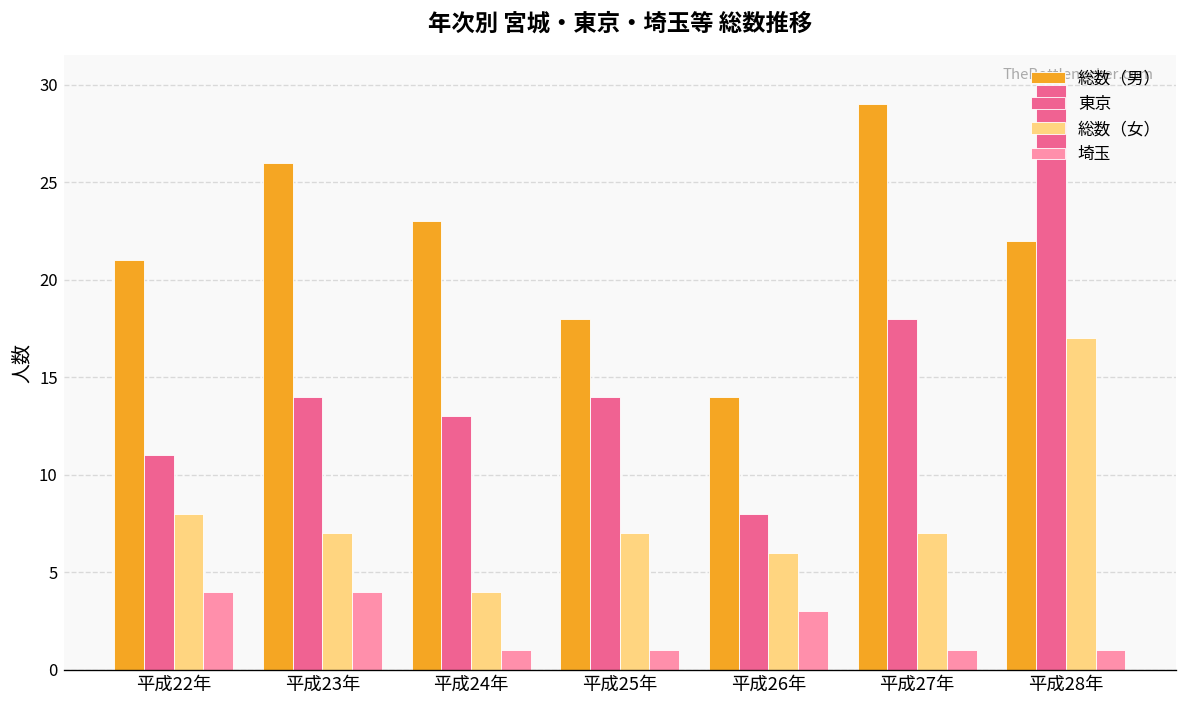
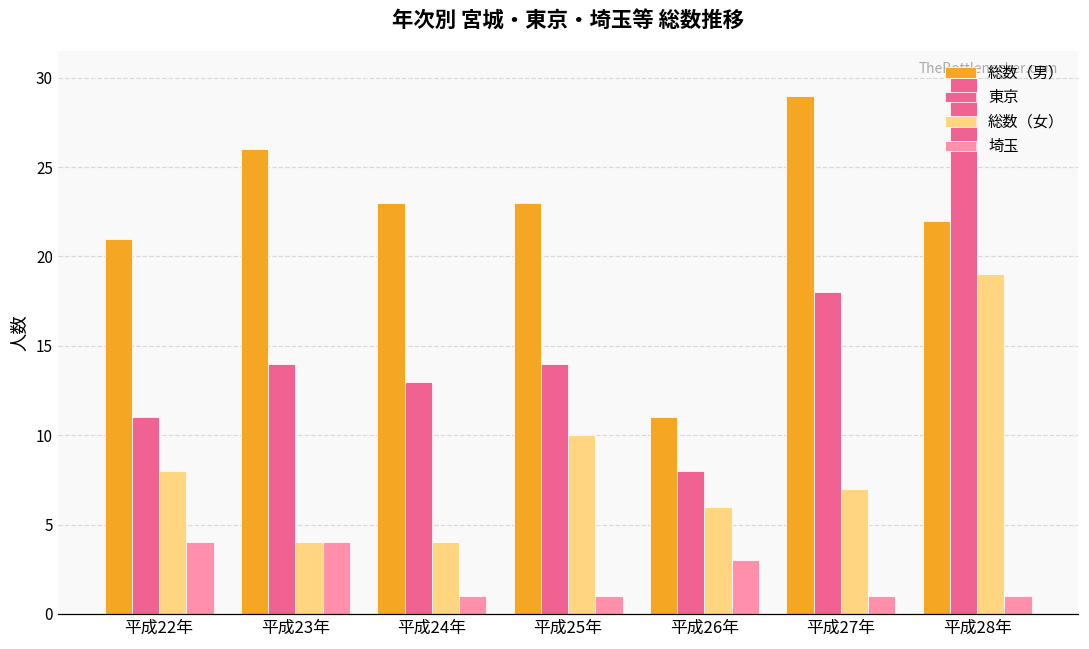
  {
    "総数（男）": {
      "平成22年": 21,
      "平成23年": 26,
      "平成24年": 23,
-     "平成25年": 18,
-     "平成26年": 14,
+     "平成25年": 23,
+     "平成26年": 11,
      "平成27年": 29,
      "平成28年": 22
    },
    "総数（女）": {
      "平成22年": 8,
-     "平成23年": 7,
+     "平成23年": 4,
      "平成24年": 4,
-     "平成25年": 7,
+     "平成25年": 10,
      "平成26年": 6,
      "平成27年": 7,
-     "平成28年": 17
+     "平成28年": 19
    }
  }
